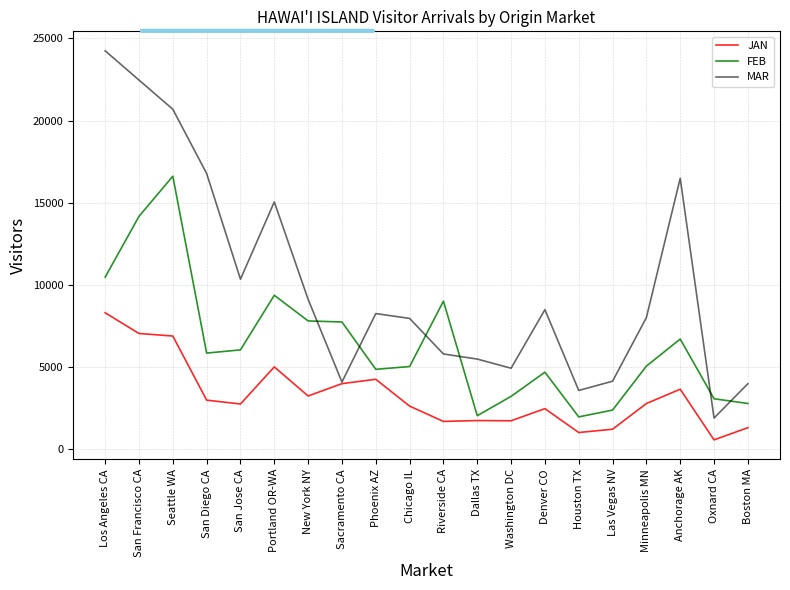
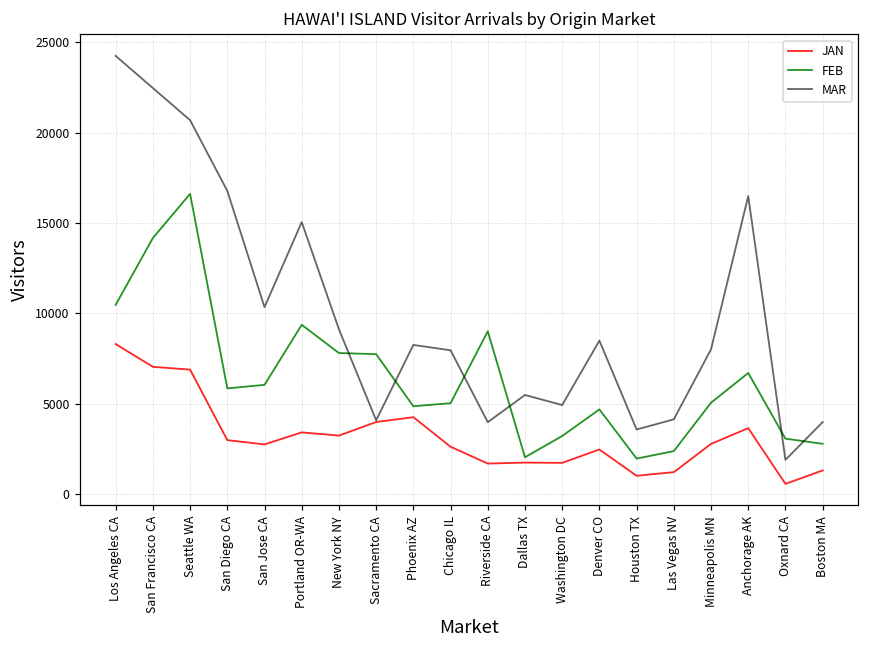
  {
    "JAN": {
      "Los Angeles CA": 8300,
      "San Francisco CA": 7000,
      "Seattle WA": 6900,
      "San Diego CA": 3000,
      "San Jose CA": 2800,
-     "Portland OR-WA": 5000,
+     "Portland OR-WA": 3400,
      "New York NY": 3200,
      "Phoenix AZ": 4300,
      "Chicago IL": 2600,
      "Riverside CA": 1700,
      "Dallas TX": 1700,
      "Washington DC": 1700,
      "Denver CO": 2500,
      "Houston TX": 1000,
      "Las Vegas NV": 1200,
      "Minneapolis MN": 2800,
      "Anchorage AK": 3700,
      "Oxnard CA": 600,
      "Boston MA": 1300
    },
    "FEB": {
      "Los Angeles CA": 10500,
      "San Francisco CA": 14200,
      "Seattle WA": 16600,
      "San Diego CA": 5800,
      "San Jose CA": 6000,
      "Portland OR-WA": 9400,
      "New York NY": 7800,
      "Sacramento CA": 7700,
      "Phoenix AZ": 4900,
      "Chicago IL": 5000,
      "Riverside CA": 9000,
      "Dallas TX": 2000,
      "Washington DC": 3200,
      "Denver CO": 4700,
      "Houston TX": 2000,
      "Las Vegas NV": 2400,
      "Minneapolis MN": 5100,
      "Anchorage AK": 6700,
      "Oxnard CA": 3100,
      "Boston MA": 2800
    },
    "MAR": {
      "Los Angeles CA": 24200,
      "San Francisco CA": 22500,
      "Seattle WA": 20700,
      "San Diego CA": 16800,
      "San Jose CA": 10300,
      "Portland OR-WA": 15000,
      "New York NY": 9100,
      "Phoenix AZ": 8300,
      "Chicago IL": 8000,
-     "Riverside CA": 5800,
+     "Riverside CA": 4000,
      "Dallas TX": 5500,
      "Washington DC": 4900,
      "Denver CO": 8500,
      "Houston TX": 3600,
      "Las Vegas NV": 4100,
      "Minneapolis MN": 8000,
      "Anchorage AK": 16500,
      "Oxnard CA": 1900,
      "Boston MA": 4000
    }
  }
